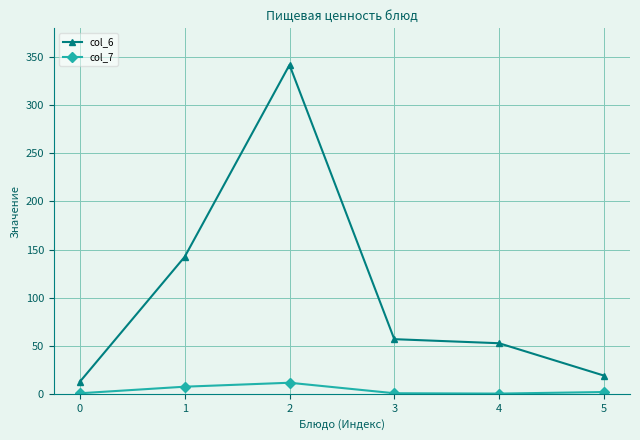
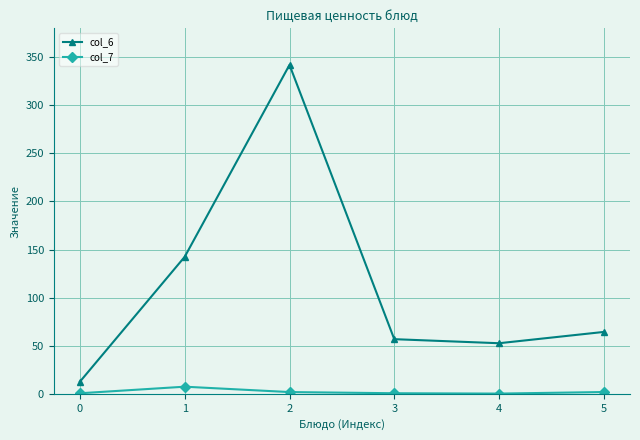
  {
    "col_6": {
      "0": 10,
      "1": 140,
      "2": 340,
      "3": 60,
      "4": 50,
-     "5": 20
+     "5": 60
    },
    "col_7": {
      "0": 0,
      "1": 10,
-     "2": 10,
+     "2": 0,
      "3": 0,
      "4": 0,
      "5": 0
    }
  }
